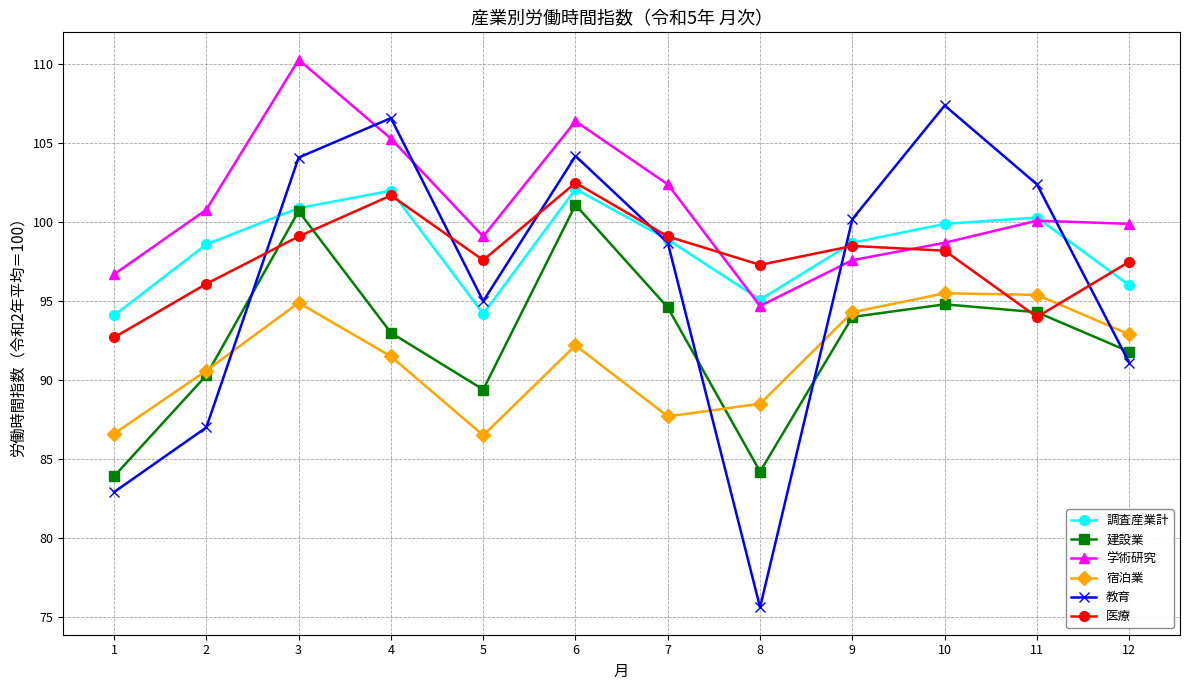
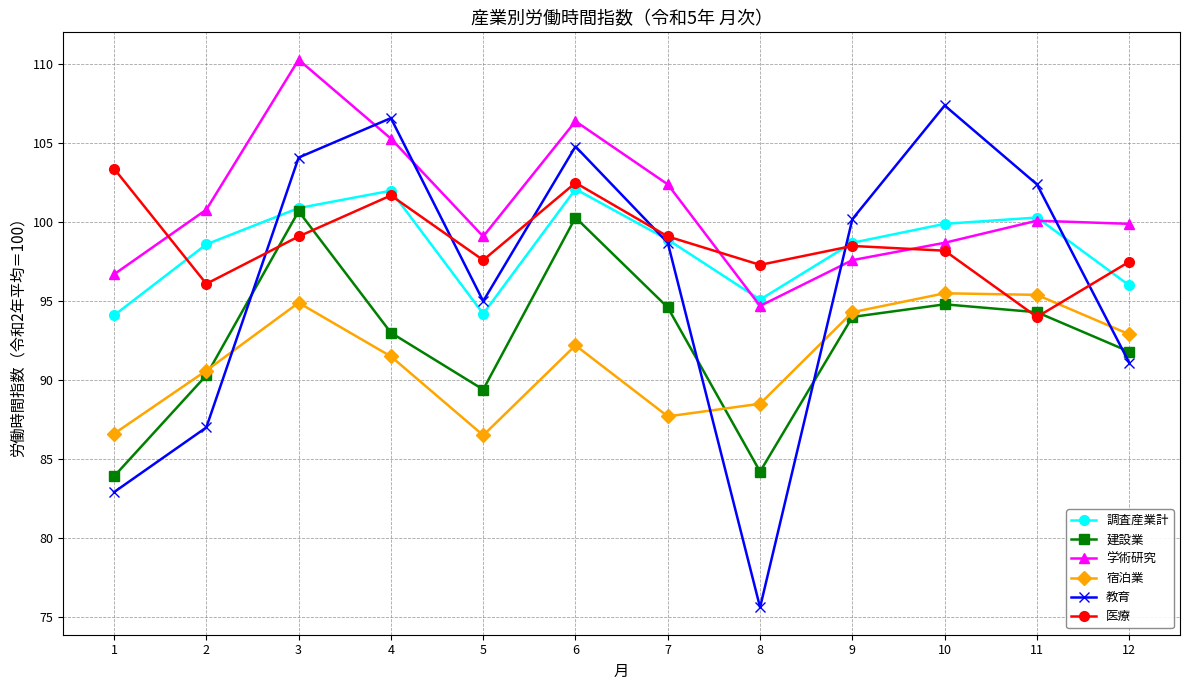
  {
    "調査産業計": {
      "1": 94.1,
      "2": 98.6,
      "3": 100.9,
      "4": 102.0,
      "5": 94.2,
      "6": 102.1,
      "7": 98.9,
      "8": 95.1,
      "9": 98.7,
      "10": 99.9,
      "11": 100.3,
      "12": 96.0
    },
    "建設業": {
      "1": 83.9,
      "2": 90.3,
      "3": 100.7,
      "4": 93.0,
      "5": 89.4,
-     "6": 101.1,
+     "6": 100.3,
      "7": 94.6,
      "8": 84.2,
      "9": 94.0,
      "10": 94.8,
      "11": 94.3,
      "12": 91.8
    },
    "学術研究": {
      "1": 96.7,
      "2": 100.8,
      "3": 110.3,
      "4": 105.3,
      "5": 99.1,
      "6": 106.4,
      "7": 102.4,
      "8": 94.7,
      "9": 97.6,
      "10": 98.7,
      "11": 100.1,
      "12": 99.9
    },
    "宿泊業": {
      "1": 86.6,
      "2": 90.6,
      "3": 94.9,
      "4": 91.5,
      "5": 86.5,
      "6": 92.2,
      "7": 87.7,
      "8": 88.5,
      "9": 94.3,
      "10": 95.5,
      "11": 95.4,
      "12": 92.9
    },
    "教育": {
      "1": 82.9,
      "2": 87.0,
      "3": 104.1,
      "4": 106.6,
      "5": 95.0,
-     "6": 104.2,
+     "6": 104.8,
      "7": 98.7,
      "8": 75.6,
      "9": 100.2,
      "10": 107.4,
      "11": 102.4,
      "12": 91.1
    },
    "医療": {
-     "1": 92.7,
+     "1": 103.4,
      "2": 96.1,
      "3": 99.1,
      "4": 101.7,
      "5": 97.6,
      "6": 102.5,
      "7": 99.1,
      "8": 97.3,
      "9": 98.5,
      "10": 98.2,
      "11": 94.0,
      "12": 97.5
    }
  }
